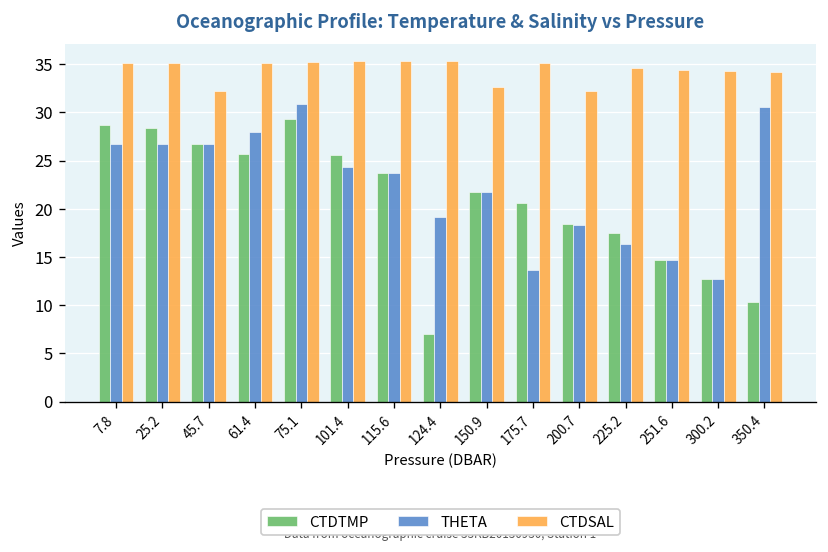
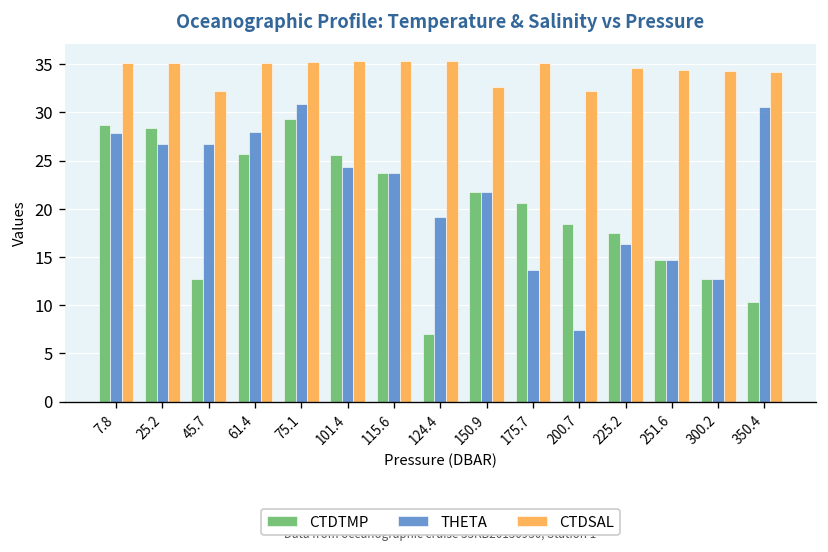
  {
    "CTDTMP": {
      "7.8": 29,
      "25.2": 28,
-     "45.7": 27,
+     "45.7": 13,
      "61.4": 26,
      "75.1": 29,
      "101.4": 26,
      "115.6": 24,
      "124.4": 7,
      "150.9": 22,
      "175.7": 21,
      "200.7": 18,
      "225.2": 17,
      "251.6": 15,
      "300.2": 13,
      "350.4": 10
    },
    "THETA": {
-     "7.8": 27,
+     "7.8": 28,
      "25.2": 27,
      "45.7": 27,
      "61.4": 28,
      "75.1": 31,
      "101.4": 24,
      "115.6": 24,
      "124.4": 19,
      "150.9": 22,
      "175.7": 14,
-     "200.7": 18,
+     "200.7": 7,
      "225.2": 16,
      "251.6": 15,
      "300.2": 13,
      "350.4": 31
    },
    "CTDSAL": {
      "7.8": 35,
      "25.2": 35,
      "45.7": 32,
      "61.4": 35,
      "75.1": 35,
      "101.4": 35,
      "115.6": 35,
      "124.4": 35,
      "150.9": 33,
      "175.7": 35,
      "200.7": 32,
      "225.2": 35,
      "251.6": 34,
      "300.2": 34,
      "350.4": 34
    }
  }
